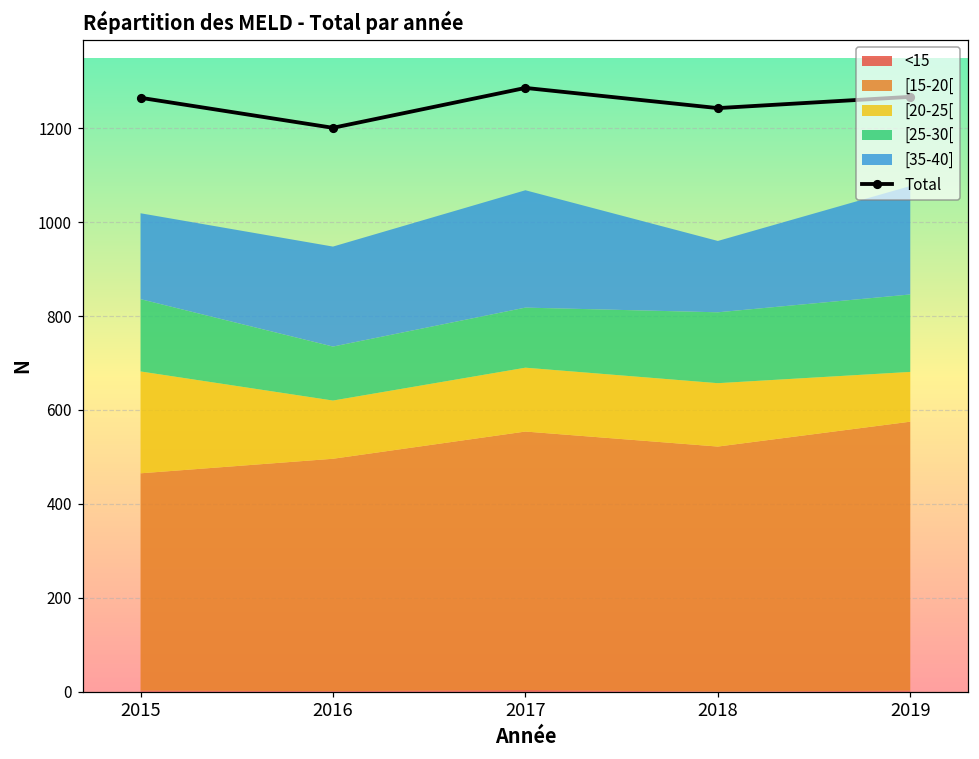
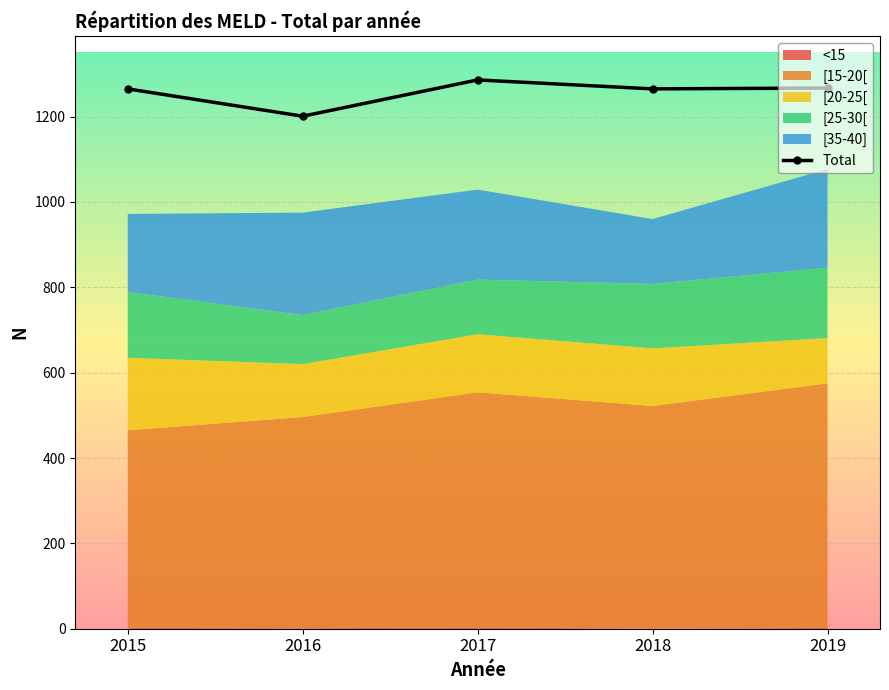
  {
    "Total": {
      "2015": 1270,
      "2016": 1200,
      "2017": 1290,
-     "2018": 1240
+     "2018": 1270
    },
    "[20-25[": {
-     "2015": 220,
+     "2015": 170,
      "2016": 120,
      "2017": 140,
      "2018": 140,
      "2019": 110
    },
    "[25-30[": {
      "2015": 150,
      "2016": 120,
      "2017": 130,
      "2018": 150,
      "2019": 170
    },
    "[35-40]": {
      "2015": 180,
-     "2016": 210,
-     "2017": 250,
+     "2016": 240,
+     "2017": 210,
      "2018": 150
    }
  }
